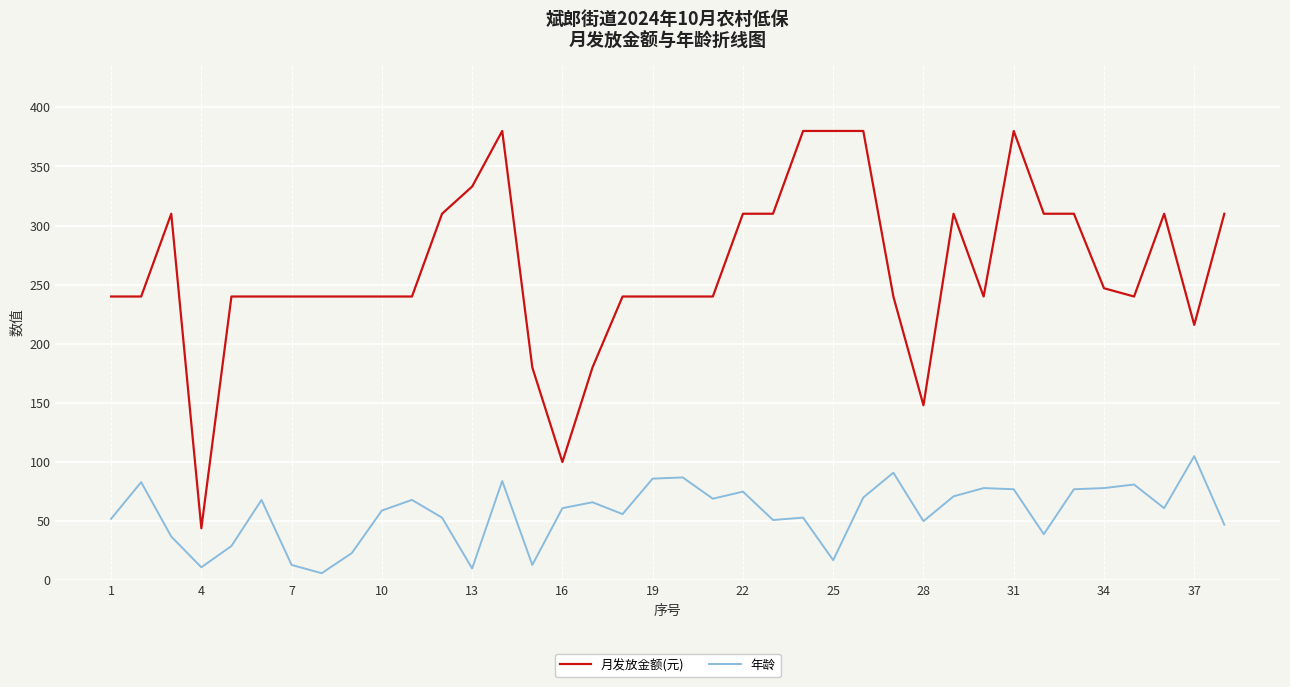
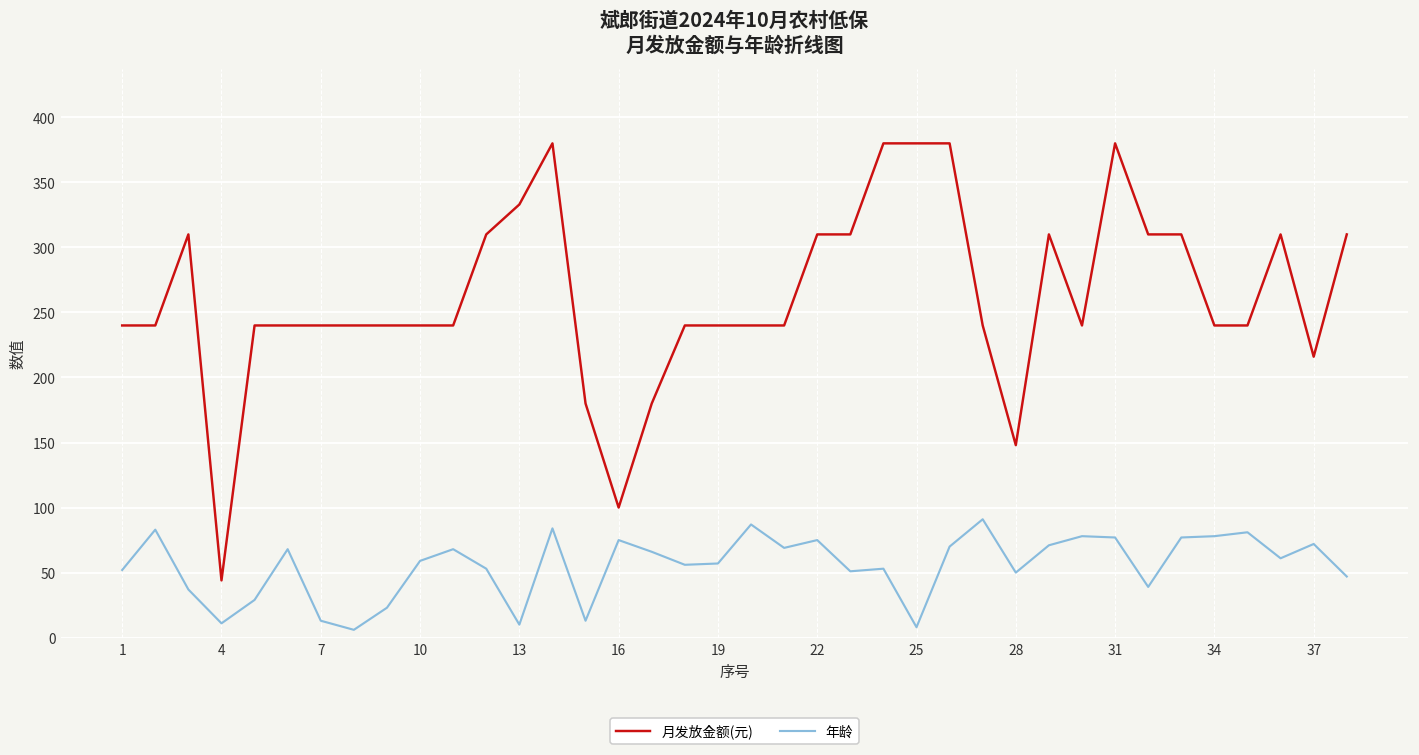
  {
    "月发放金额(元)": {
      "1": 240,
      "4": 44,
      "7": 240,
      "10": 240,
      "13": 333,
      "16": 100,
      "19": 240,
      "22": 310,
      "25": 380,
      "28": 148,
      "31": 380,
-     "34": 247,
+     "34": 240,
      "37": 216
    },
    "年龄": {
      "1": 52,
      "4": 11,
      "7": 13,
      "10": 59,
      "13": 10,
-     "16": 61,
-     "19": 86,
+     "16": 75,
+     "19": 57,
      "22": 75,
-     "25": 17,
+     "25": 8,
      "28": 50,
      "31": 77,
      "34": 78,
-     "37": 105
+     "37": 72
    }
  }
